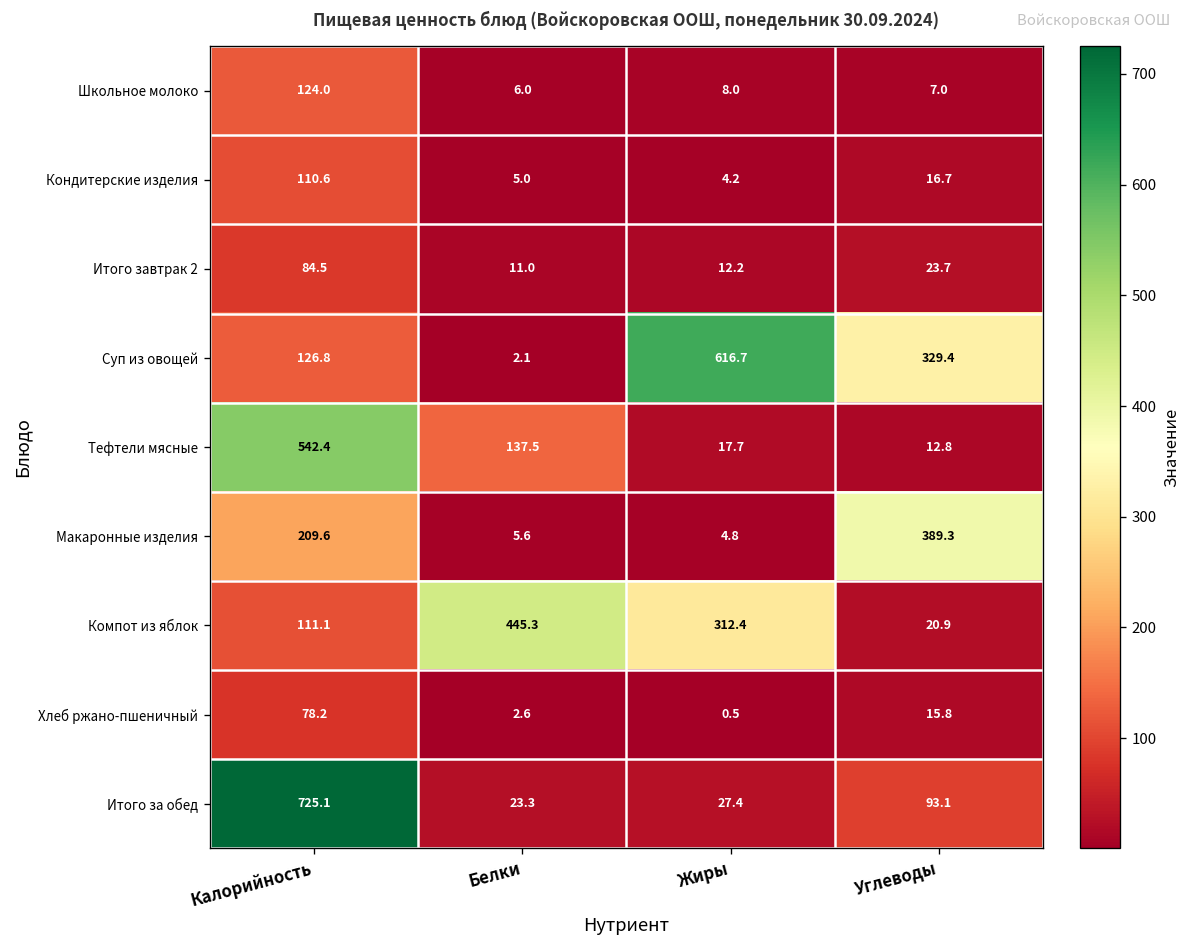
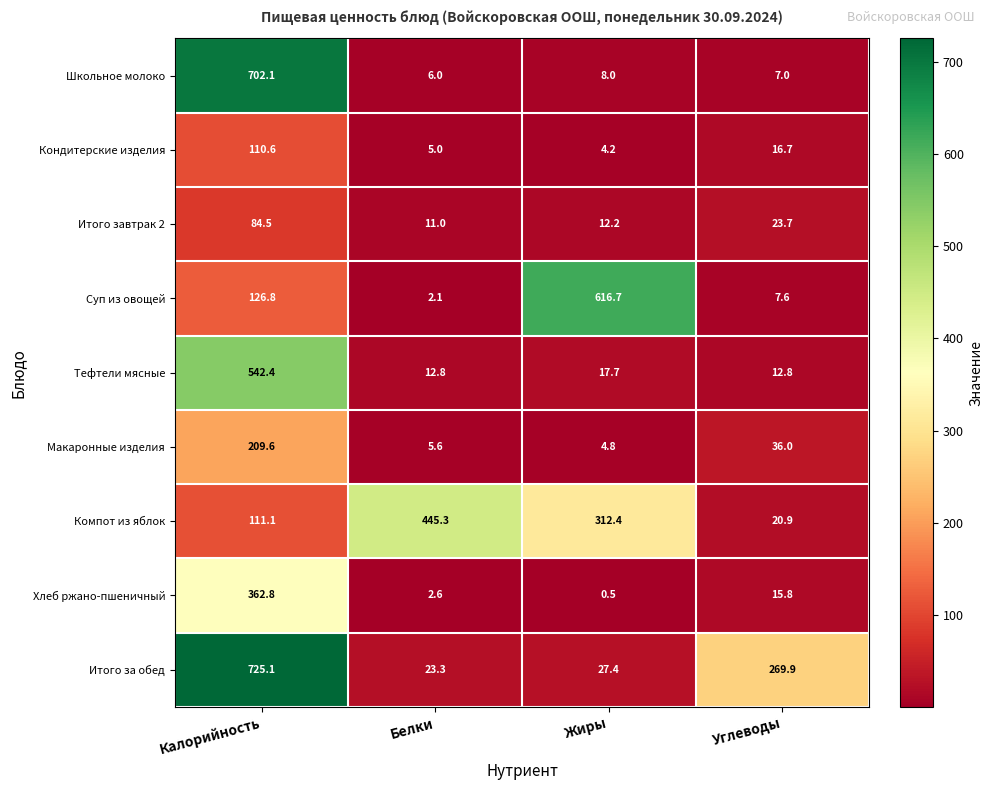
  {
    "Школьное молоко": {
-     "Калорийность": 124.0,
+     "Калорийность": 702.1,
      "Белки": 6.0,
      "Жиры": 8.0,
      "Углеводы": 7.0
    },
    "Кондитерские изделия": {
      "Калорийность": 110.6,
      "Белки": 5.0,
      "Жиры": 4.2,
      "Углеводы": 16.7
    },
    "Итого завтрак 2": {
      "Калорийность": 84.5,
      "Белки": 11.0,
      "Жиры": 12.2,
      "Углеводы": 23.7
    },
    "Суп из овощей": {
      "Калорийность": 126.8,
      "Белки": 2.1,
      "Жиры": 616.7,
-     "Углеводы": 329.4
+     "Углеводы": 7.6
    },
    "Тефтели мясные": {
      "Калорийность": 542.4,
-     "Белки": 137.5,
+     "Белки": 12.8,
      "Жиры": 17.7,
      "Углеводы": 12.8
    },
    "Макаронные изделия": {
      "Калорийность": 209.6,
      "Белки": 5.6,
      "Жиры": 4.8,
-     "Углеводы": 389.3
+     "Углеводы": 36.0
    },
    "Компот из яблок": {
      "Калорийность": 111.1,
      "Белки": 445.3,
      "Жиры": 312.4,
      "Углеводы": 20.9
    },
    "Хлеб ржано-пшеничный": {
-     "Калорийность": 78.2,
+     "Калорийность": 362.8,
      "Белки": 2.6,
      "Жиры": 0.5,
      "Углеводы": 15.8
    },
    "Итого за обед": {
      "Калорийность": 725.1,
      "Белки": 23.3,
      "Жиры": 27.4,
-     "Углеводы": 93.1
+     "Углеводы": 269.9
    }
  }
